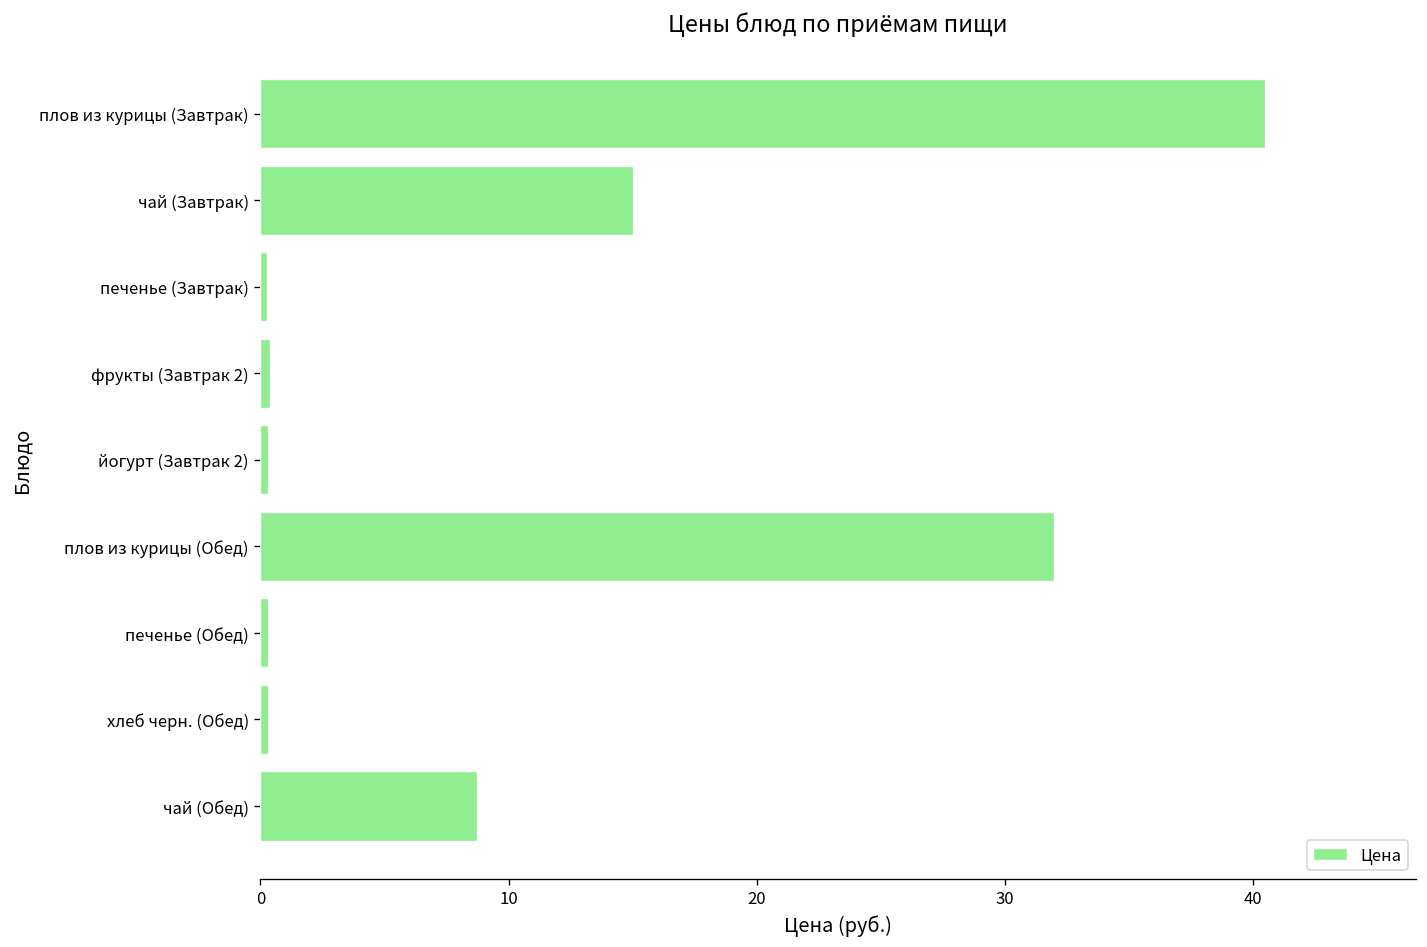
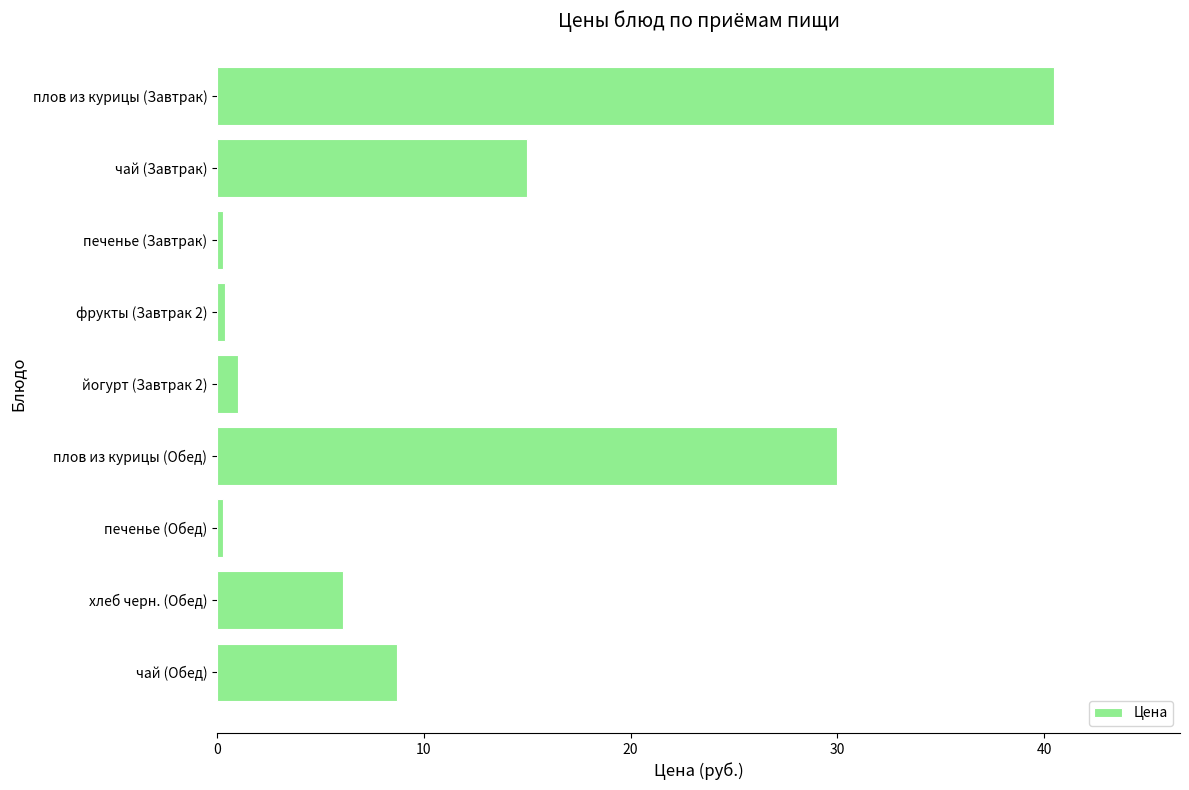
  {
    "плов из курицы (Завтрак)": 40.5,
    "чай (Завтрак)": 15.0,
    "печенье (Завтрак)": 0.3,
    "фрукты (Завтрак 2)": 0.4,
-   "йогурт (Завтрак 2)": 0.3,
-   "плов из курицы (Обед)": 32,
+   "йогурт (Завтрак 2)": 1.0,
+   "плов из курицы (Обед)": 30,
    "печенье (Обед)": 0.3,
-   "хлеб черн. (Обед)": 0.3,
+   "хлеб черн. (Обед)": 6.1,
    "чай (Обед)": 8.7
  }
